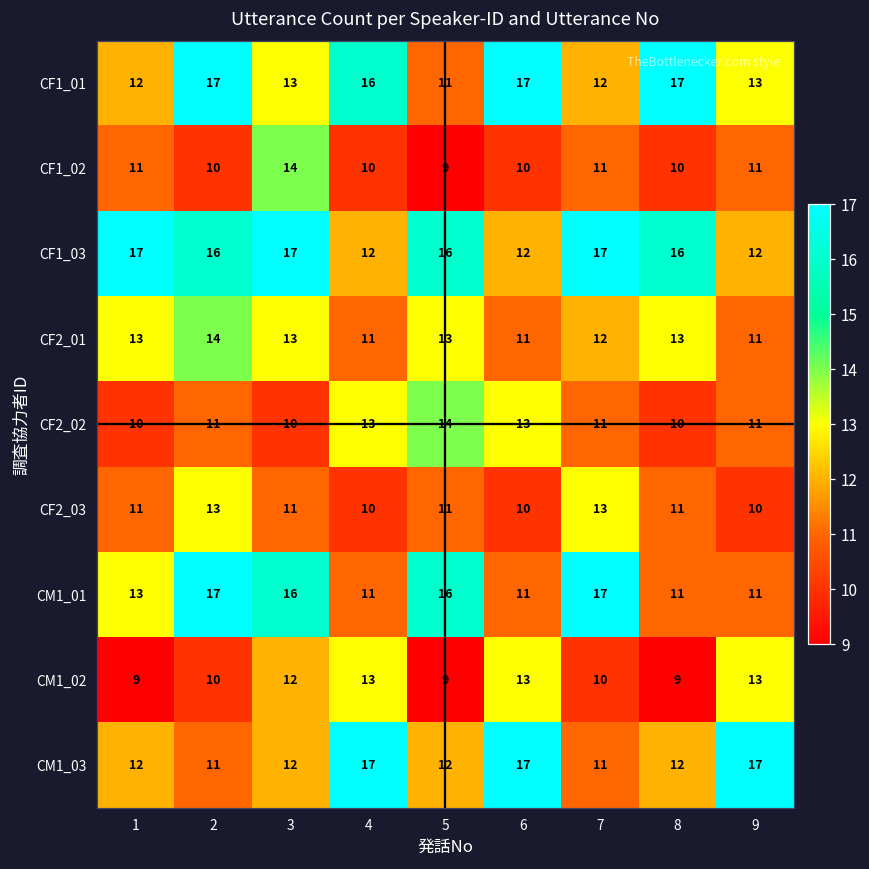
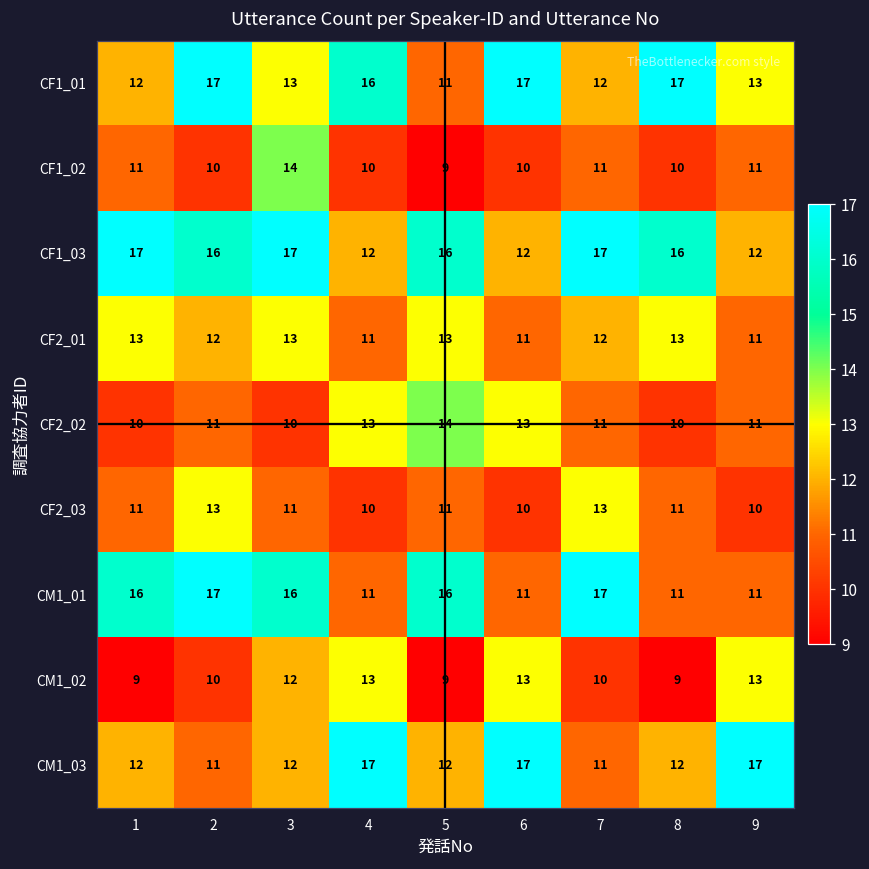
  {
    "CF1_01": {
      "1": 12,
      "2": 17,
      "3": 13,
      "4": 16,
      "5": 11,
      "6": 17,
      "7": 12,
      "9": 13
    },
    "CF1_02": {
      "1": 11,
      "2": 10,
      "3": 14,
      "4": 10,
      "5": 9,
      "6": 10,
      "7": 11,
      "8": 10,
      "9": 11
    },
    "CF1_03": {
      "1": 17,
      "2": 16,
      "3": 17,
      "4": 12,
      "5": 16,
      "6": 12,
      "7": 17,
      "8": 16,
      "9": 12
    },
    "CF2_01": {
      "1": 13,
-     "2": 14,
+     "2": 12,
      "3": 13,
      "4": 11,
      "5": 13,
      "6": 11,
      "7": 12,
      "8": 13,
      "9": 11
    },
    "CF2_02": {
      "1": 10,
      "2": 11,
      "3": 10,
      "4": 13,
      "5": 14,
      "6": 13,
      "7": 11,
      "8": 10,
      "9": 11
    },
    "CF2_03": {
      "1": 11,
      "2": 13,
      "3": 11,
      "4": 10,
      "5": 11,
      "6": 10,
      "7": 13,
      "8": 11,
      "9": 10
    },
    "CM1_01": {
-     "1": 13,
+     "1": 16,
      "2": 17,
      "3": 16,
      "4": 11,
      "5": 16,
      "6": 11,
      "7": 17,
      "8": 11,
      "9": 11
    },
    "CM1_02": {
      "1": 9,
      "2": 10,
      "3": 12,
      "4": 13,
      "5": 9,
      "6": 13,
      "7": 10,
      "8": 9,
      "9": 13
    },
    "CM1_03": {
      "1": 12,
      "2": 11,
      "3": 12,
      "4": 17,
      "5": 12,
      "6": 17,
      "7": 11,
      "8": 12,
      "9": 17
    }
  }
